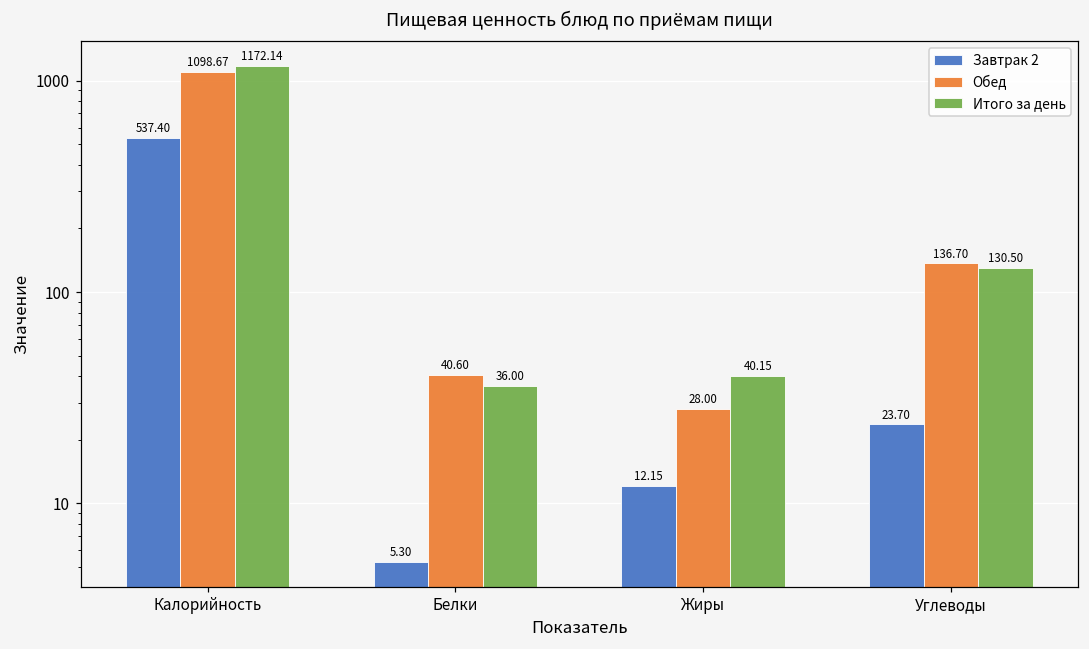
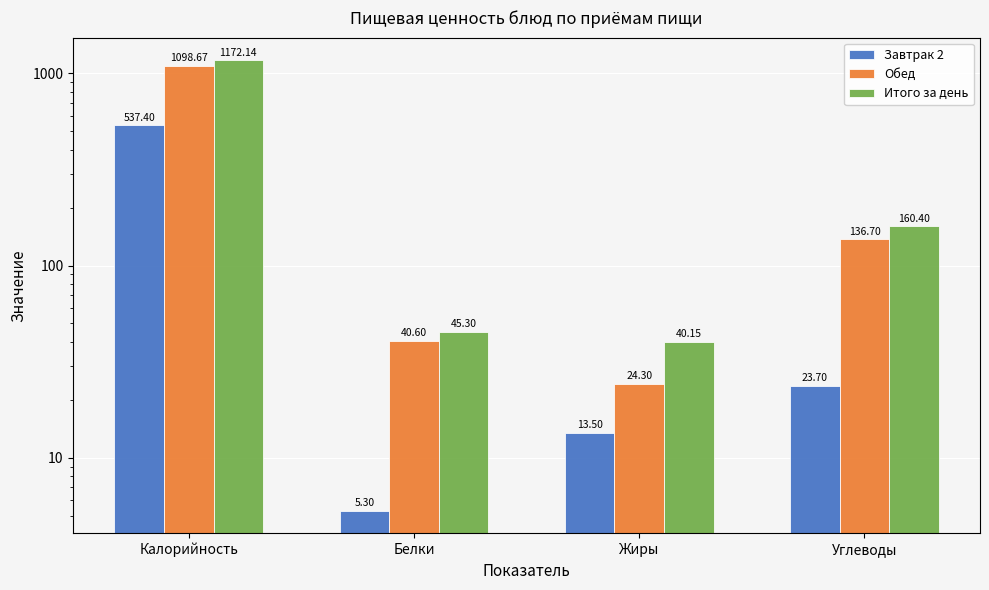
  {
    "Завтрак 2": {
      "Калорийность": 537.40,
      "Белки": 5.30,
-     "Жиры": 12.15,
+     "Жиры": 13.50,
      "Углеводы": 23.70
    },
    "Обед": {
      "Калорийность": 1098.67,
      "Белки": 40.60,
-     "Жиры": 28.00,
+     "Жиры": 24.30,
      "Углеводы": 136.70
    },
    "Итого за день": {
      "Калорийность": 1172.14,
-     "Белки": 36.00,
+     "Белки": 45.30,
      "Жиры": 40.15,
-     "Углеводы": 130.50
+     "Углеводы": 160.40
    }
  }
